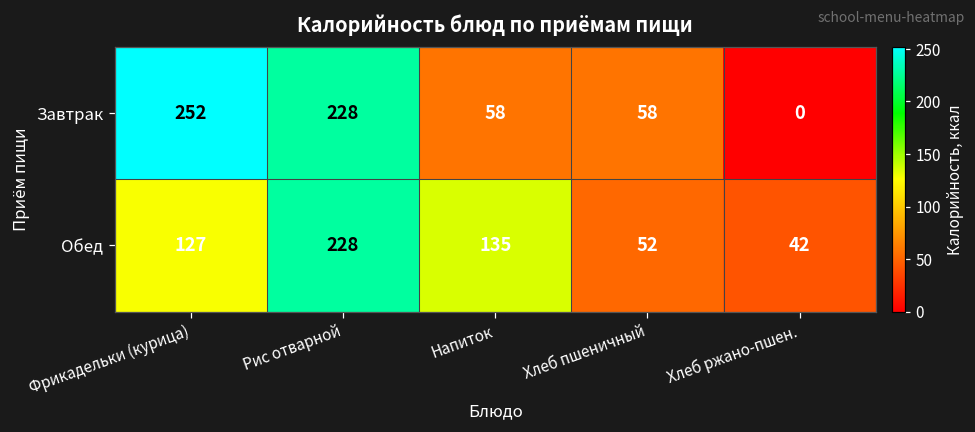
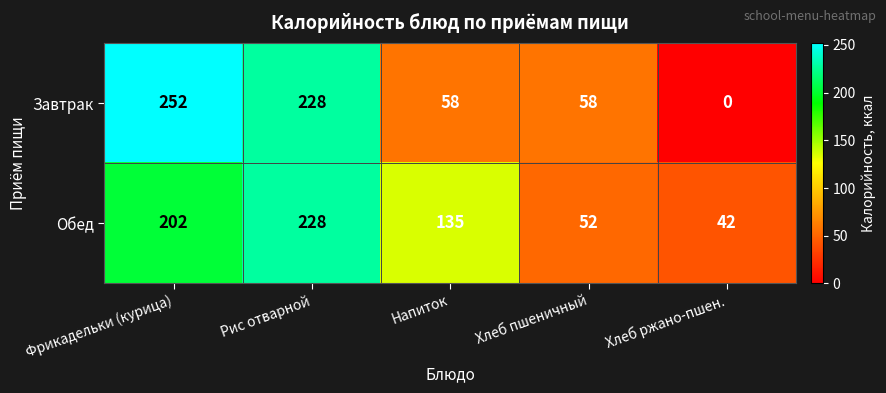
  {
    "Завтрак": {
      "Фрикадельки (курица)": 252,
      "Рис отварной": 228,
      "Напиток": 58,
      "Хлеб пшеничный": 58,
      "Хлеб ржано-пшен.": 0
    },
    "Обед": {
-     "Фрикадельки (курица)": 127,
+     "Фрикадельки (курица)": 202,
      "Рис отварной": 228,
      "Напиток": 135,
      "Хлеб пшеничный": 52,
      "Хлеб ржано-пшен.": 42
    }
  }
